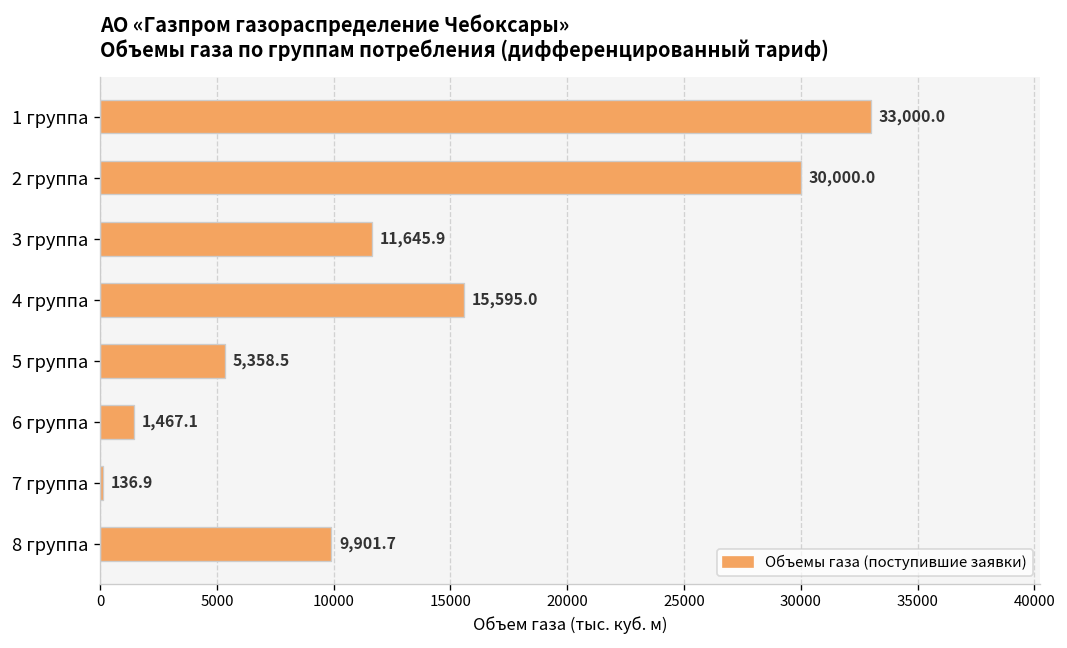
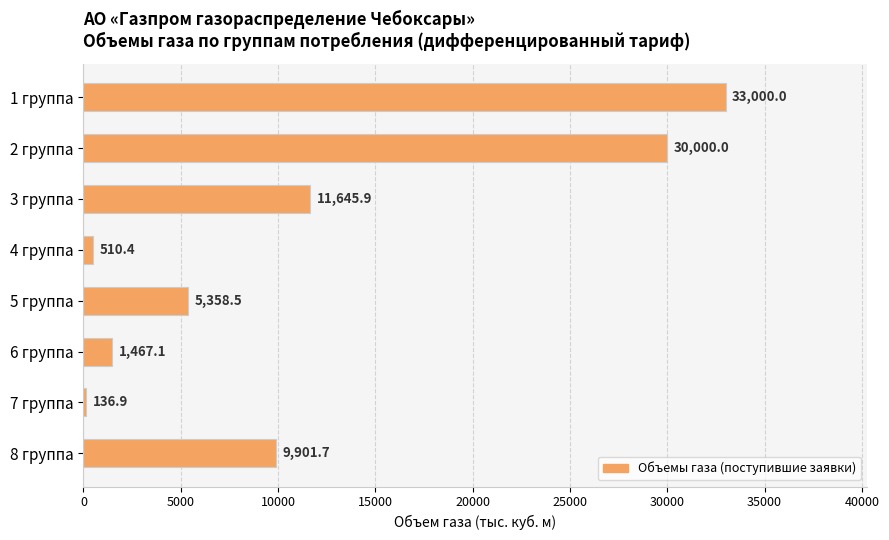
  {
    "1 группа": "33,000.0",
    "2 группа": "30,000.0",
    "3 группа": "11,645.9",
-   "4 группа": "15,595.0",
+   "4 группа": "510.4",
    "5 группа": "5,358.5",
    "6 группа": "1,467.1",
    "7 группа": "136.9",
    "8 группа": "9,901.7"
  }
